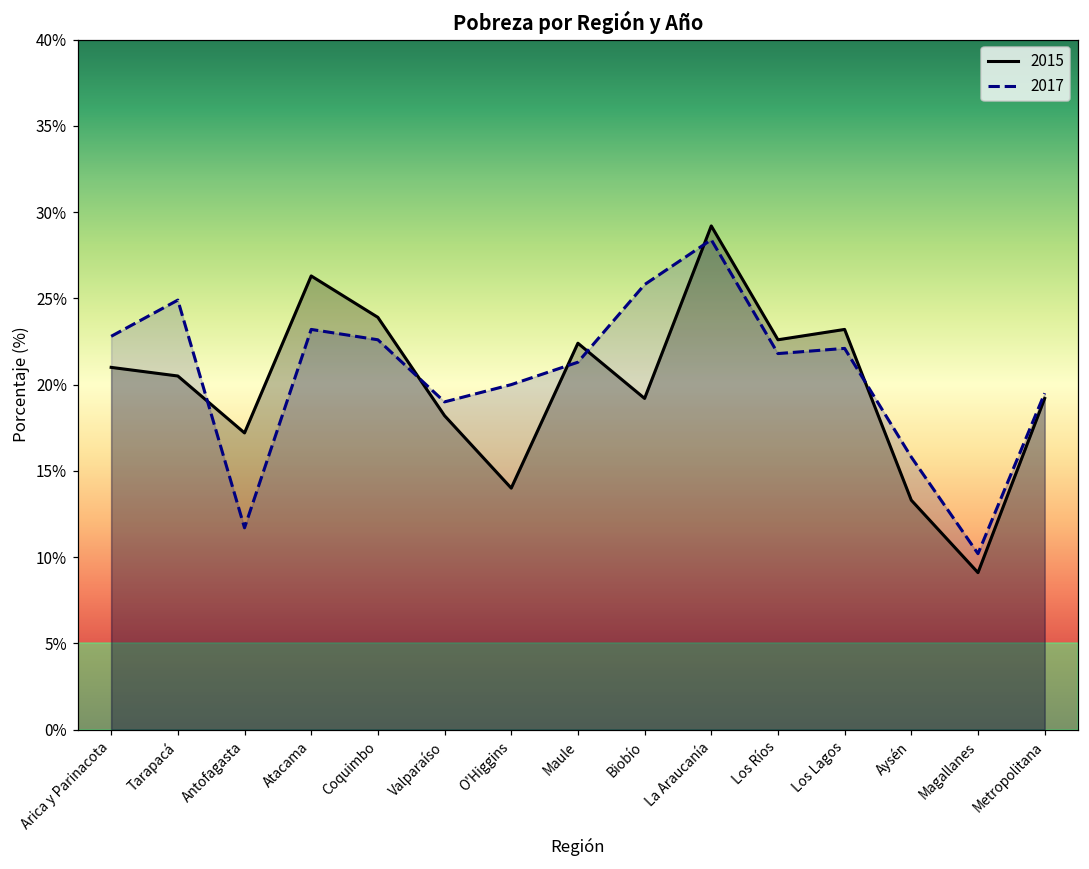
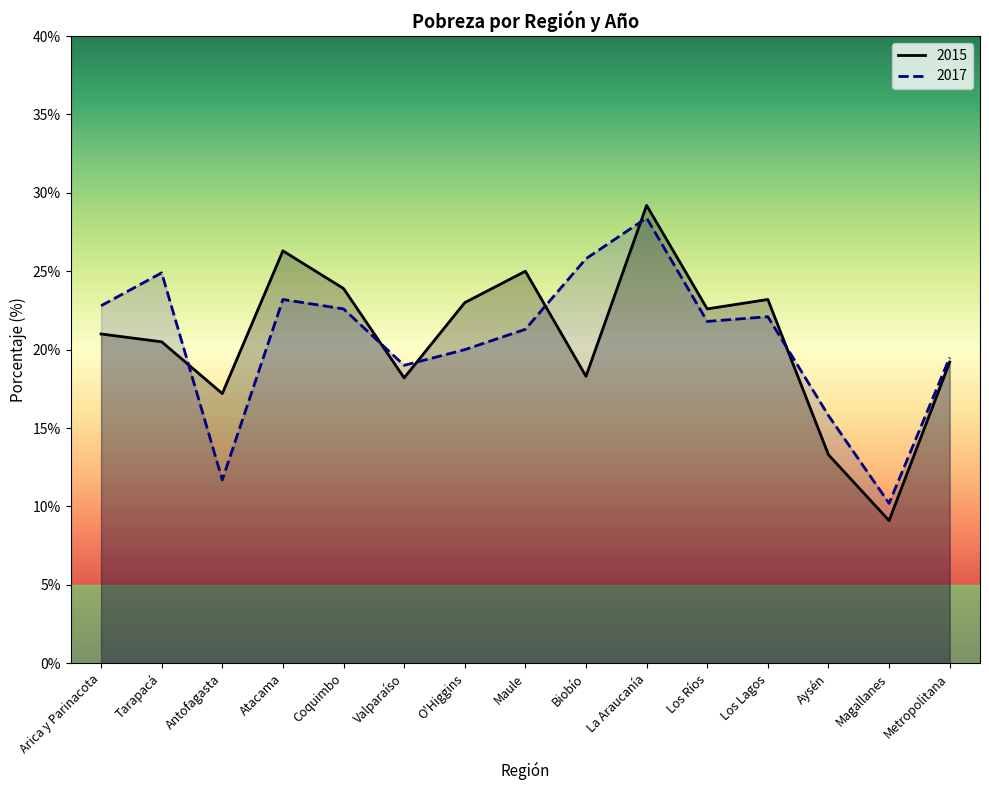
  {
    "2015": {
      "Arica y Parinacota": "21.0%",
      "Tarapacá": "20.5%",
      "Antofagasta": "17.2%",
      "Atacama": "26.3%",
      "Coquimbo": "23.9%",
      "Valparaíso": "18.2%",
-     "O'Higgins": "14%",
-     "Maule": "22.4%",
-     "Biobío": "19.2%",
+     "O'Higgins": "23%",
+     "Maule": "25.0%",
+     "Biobío": "18.3%",
      "La Araucanía": "29.2%",
      "Los Ríos": "22.6%",
      "Los Lagos": "23.2%",
      "Aysén": "13.3%",
      "Magallanes": "9.1%",
      "Metropolitana": "19.2%"
    },
    "2017": {
      "Arica y Parinacota": "22.8%",
      "Tarapacá": "24.9%",
      "Antofagasta": "11.7%",
      "Atacama": "23.2%",
      "Coquimbo": "22.6%",
      "Valparaíso": "19.0%",
      "O'Higgins": "20.0%",
      "Maule": "21.3%",
      "Biobío": "25.8%",
      "La Araucanía": "28.4%",
      "Los Ríos": "21.8%",
      "Los Lagos": "22.1%",
      "Aysén": "15.8%",
      "Magallanes": "10.2%",
      "Metropolitana": "19.5%"
    }
  }
